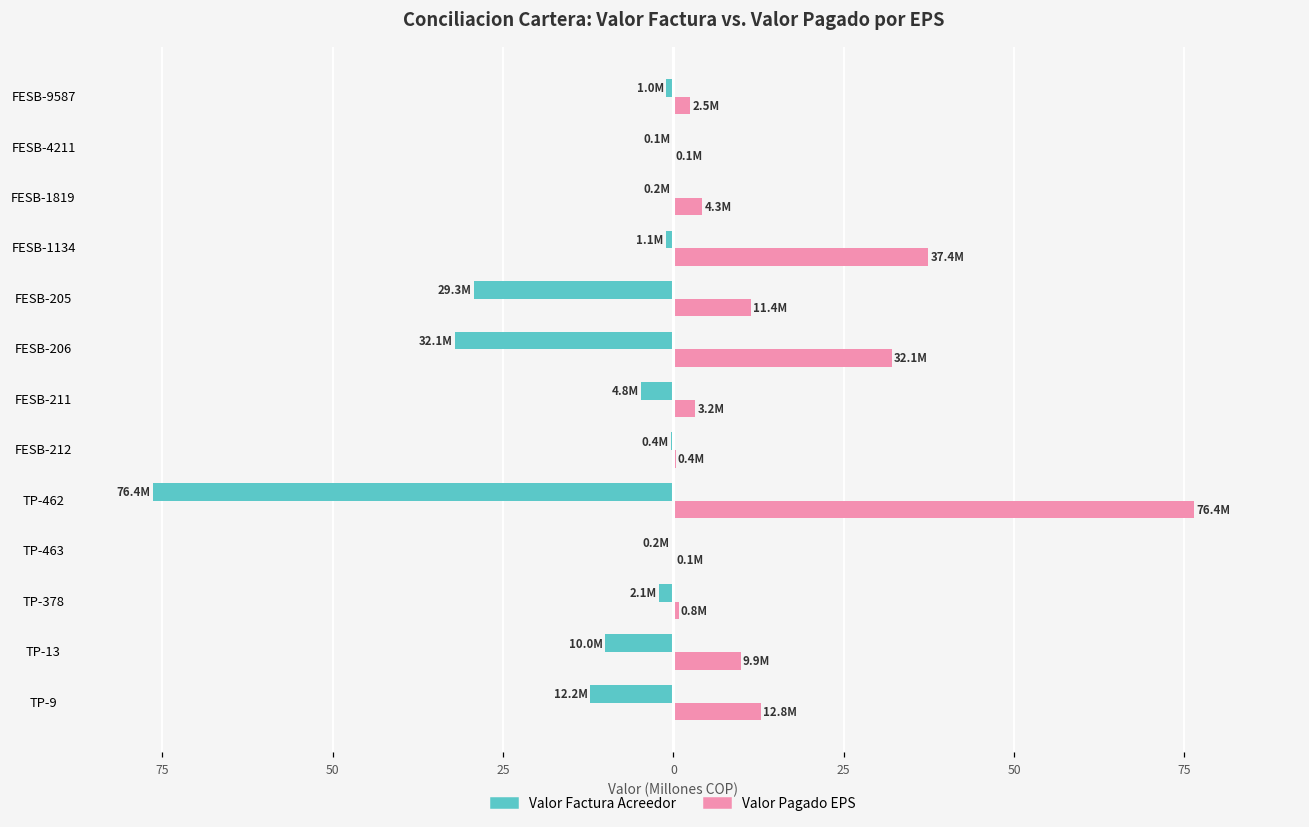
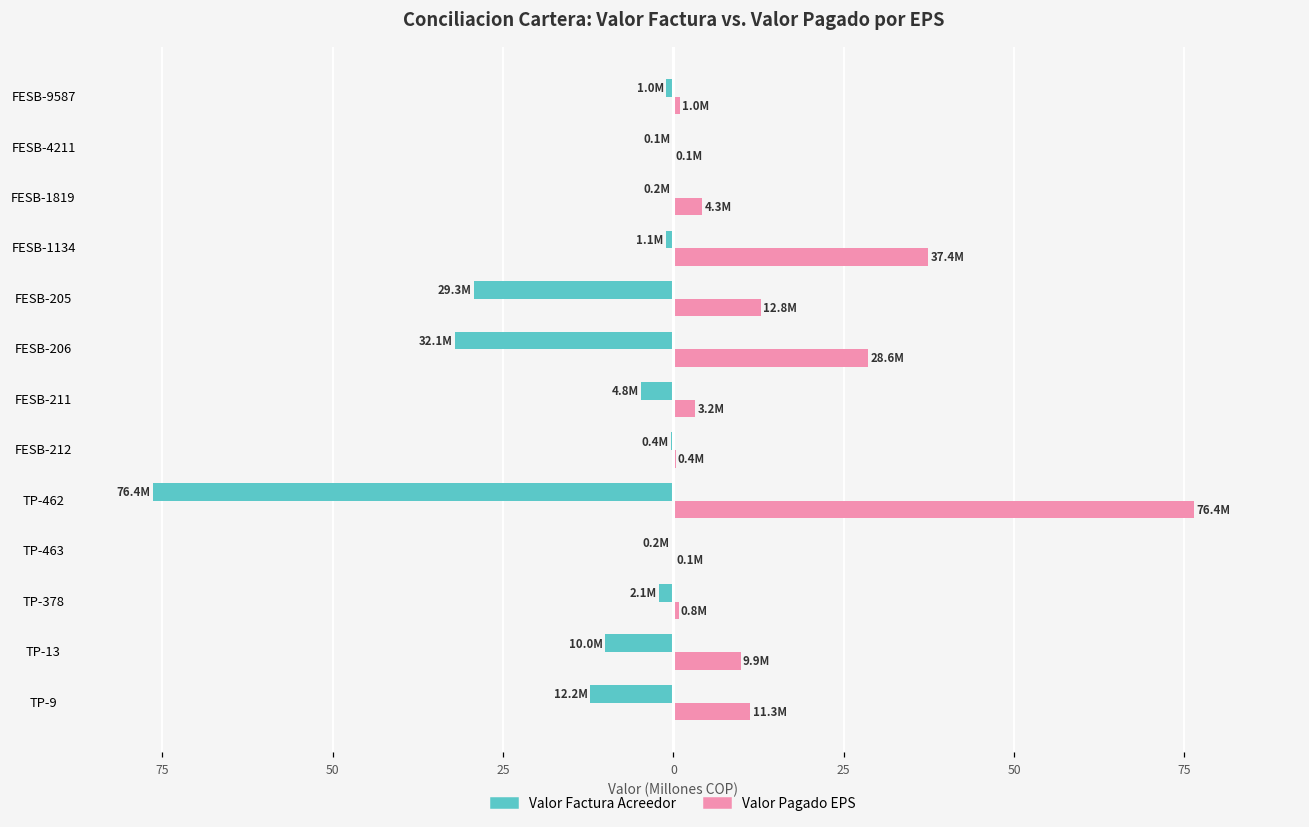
  {
    "Valor Pagado EPS": {
-     "FESB-9587": "2.5M",
+     "FESB-9587": "1.0M",
      "FESB-4211": "0.1M",
      "FESB-1819": "4.3M",
      "FESB-1134": "37.4M",
-     "FESB-205": "11.4M",
-     "FESB-206": "32.1M",
+     "FESB-205": "12.8M",
+     "FESB-206": "28.6M",
      "FESB-211": "3.2M",
      "FESB-212": "0.4M",
      "TP-462": "76.4M",
      "TP-463": "0.1M",
      "TP-378": "0.8M",
      "TP-13": "9.9M",
-     "TP-9": "12.8M"
+     "TP-9": "11.3M"
    }
  }
